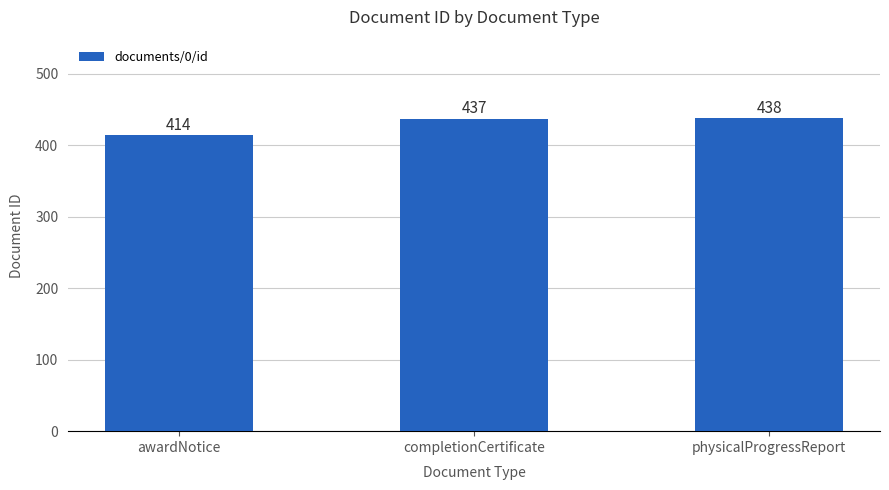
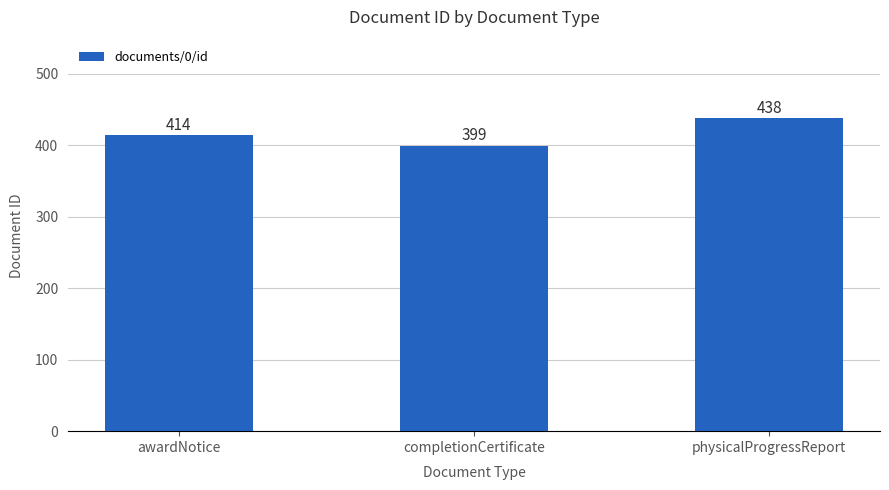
  {
    "awardNotice": 414,
-   "completionCertificate": 437,
+   "completionCertificate": 399,
    "physicalProgressReport": 438
  }
